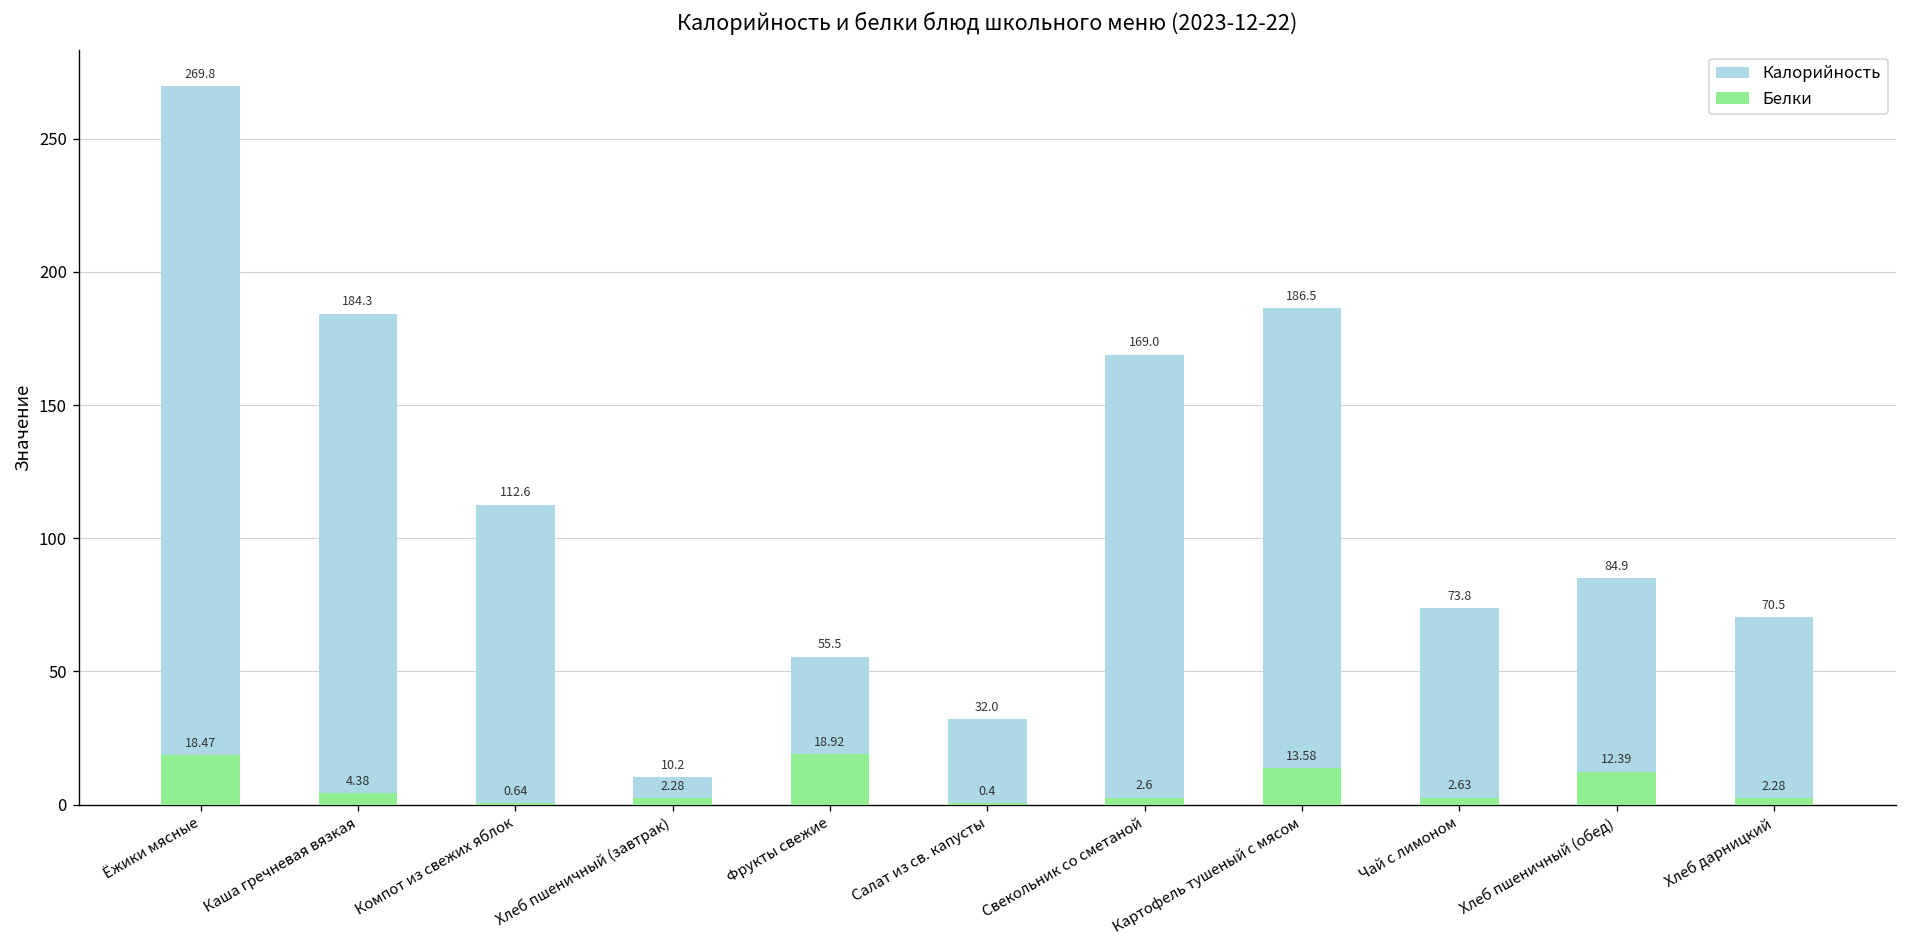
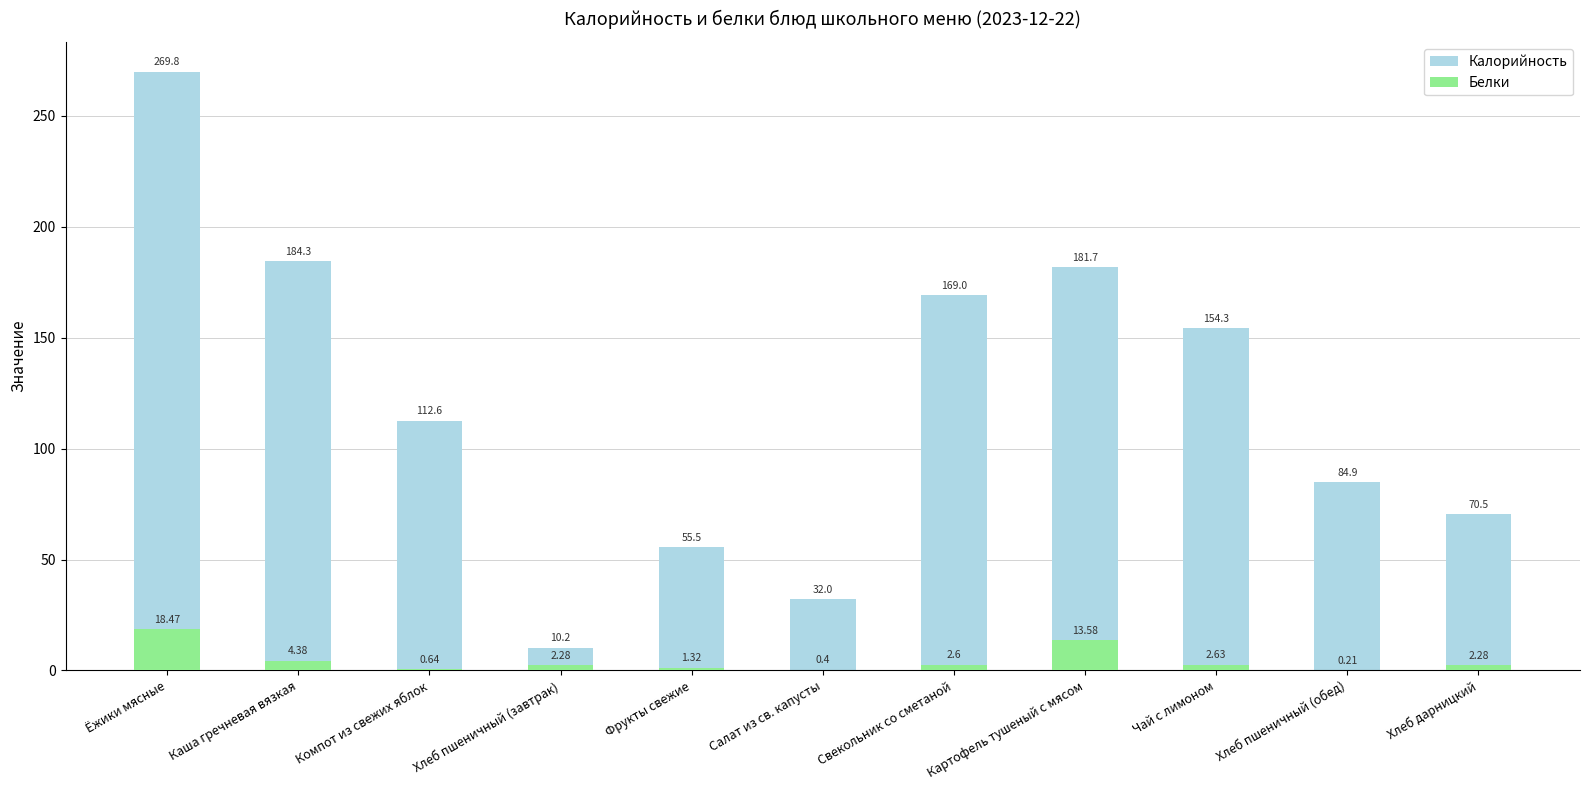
  {
    "Калорийность": {
      "Ёжики мясные": 269.8,
      "Каша гречневая вязкая": 184.3,
      "Компот из свежих яблок": 112.6,
      "Хлеб пшеничный (завтрак)": 10.2,
      "Фрукты свежие": 55.5,
      "Салат из св. капусты": 32.0,
      "Свекольник со сметаной": 169.0,
-     "Картофель тушеный с мясом": 186.5,
-     "Чай с лимоном": 73.8,
+     "Картофель тушеный с мясом": 181.7,
+     "Чай с лимоном": 154.3,
      "Хлеб пшеничный (обед)": 84.9,
      "Хлеб дарницкий": 70.5
    },
    "Белки": {
      "Компот из свежих яблок": 0.64,
-     "Фрукты свежие": 18.92,
+     "Фрукты свежие": 1.32,
      "Салат из св. капусты": 0.4,
-     "Хлеб пшеничный (обед)": 12.39
+     "Хлеб пшеничный (обед)": 0.21
    }
  }
